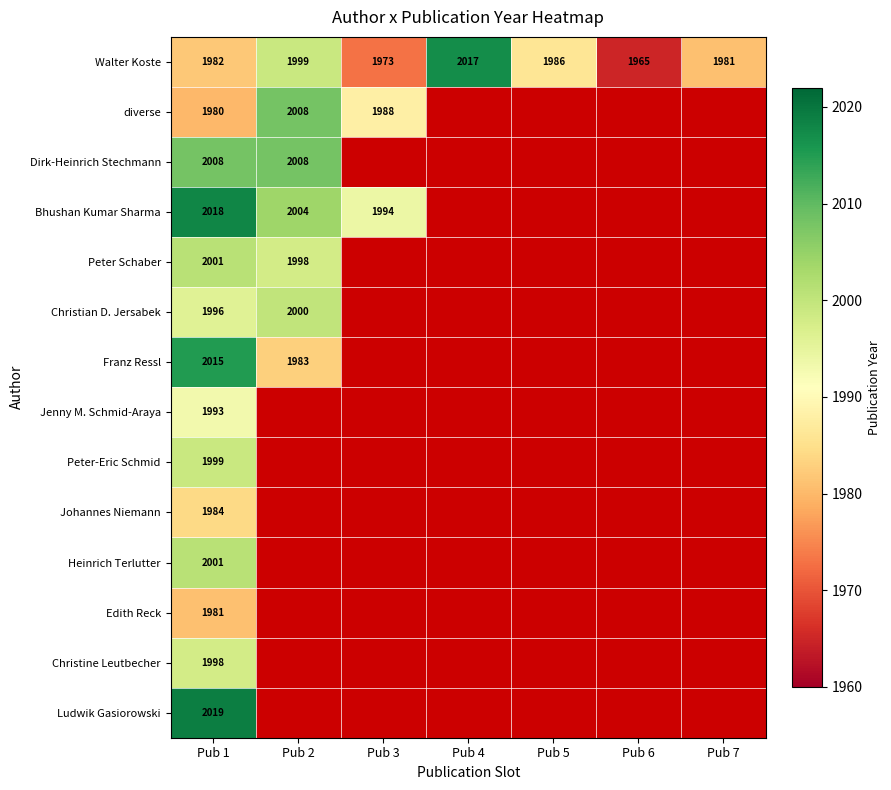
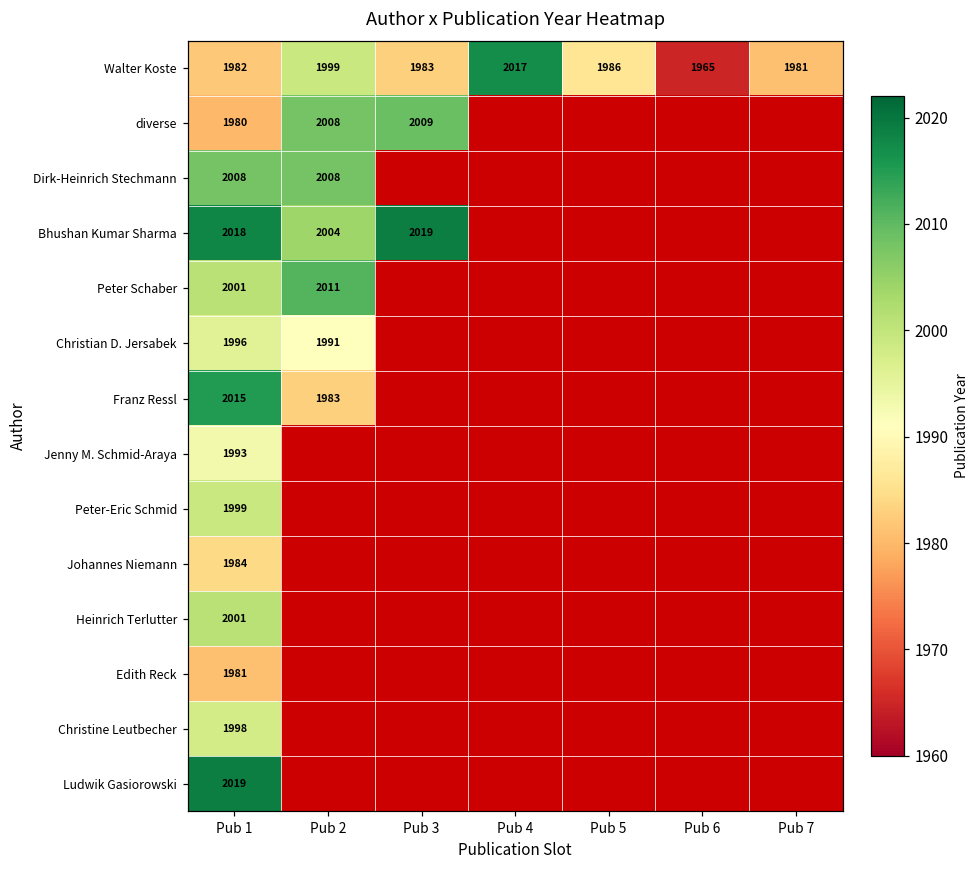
  {
    "Walter Koste": {
      "Pub 1": 1982,
      "Pub 2": 1999,
-     "Pub 3": 1973,
+     "Pub 3": 1983,
      "Pub 4": 2017,
      "Pub 5": 1986,
      "Pub 6": 1965,
      "Pub 7": 1981
    },
    "diverse": {
      "Pub 1": 1980,
      "Pub 2": 2008,
-     "Pub 3": 1988
+     "Pub 3": 2009
    },
    "Dirk-Heinrich Stechmann": {
      "Pub 1": 2008,
      "Pub 2": 2008
    },
    "Bhushan Kumar Sharma": {
      "Pub 1": 2018,
      "Pub 2": 2004,
-     "Pub 3": 1994
+     "Pub 3": 2019
    },
    "Peter Schaber": {
      "Pub 1": 2001,
-     "Pub 2": 1998
+     "Pub 2": 2011
    },
    "Christian D. Jersabek": {
      "Pub 1": 1996,
-     "Pub 2": 2000
+     "Pub 2": 1991
    },
    "Franz Ressl": {
      "Pub 1": 2015,
      "Pub 2": 1983
    },
    "Jenny M. Schmid-Araya": {
      "Pub 1": 1993
    },
    "Peter-Eric Schmid": {
      "Pub 1": 1999
    },
    "Johannes Niemann": {
      "Pub 1": 1984
    },
    "Heinrich Terlutter": {
      "Pub 1": 2001
    },
    "Edith Reck": {
      "Pub 1": 1981
    },
    "Christine Leutbecher": {
      "Pub 1": 1998
    },
    "Ludwik Gasiorowski": {
      "Pub 1": 2019
    }
  }
